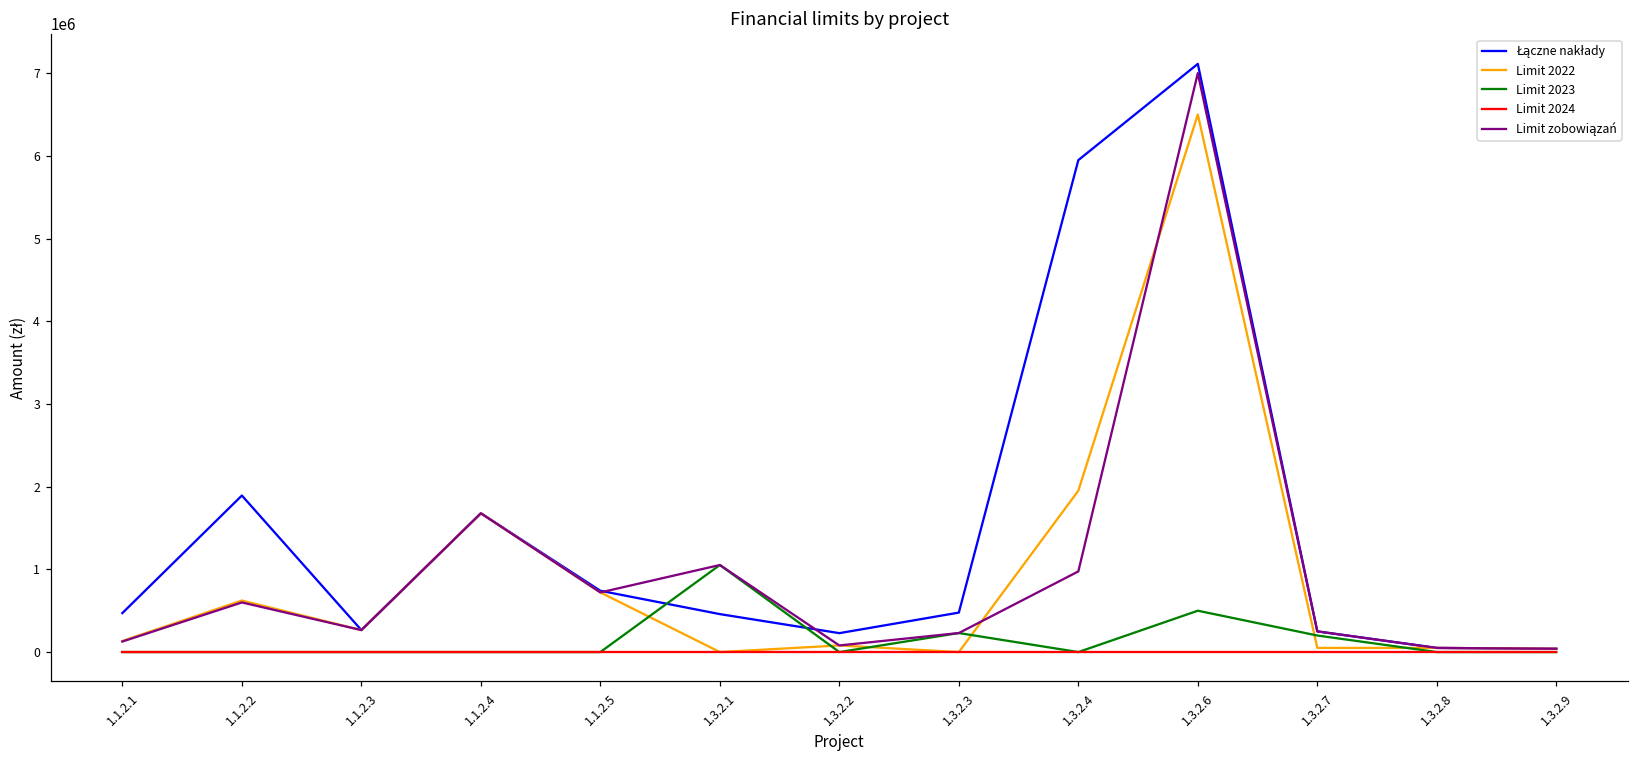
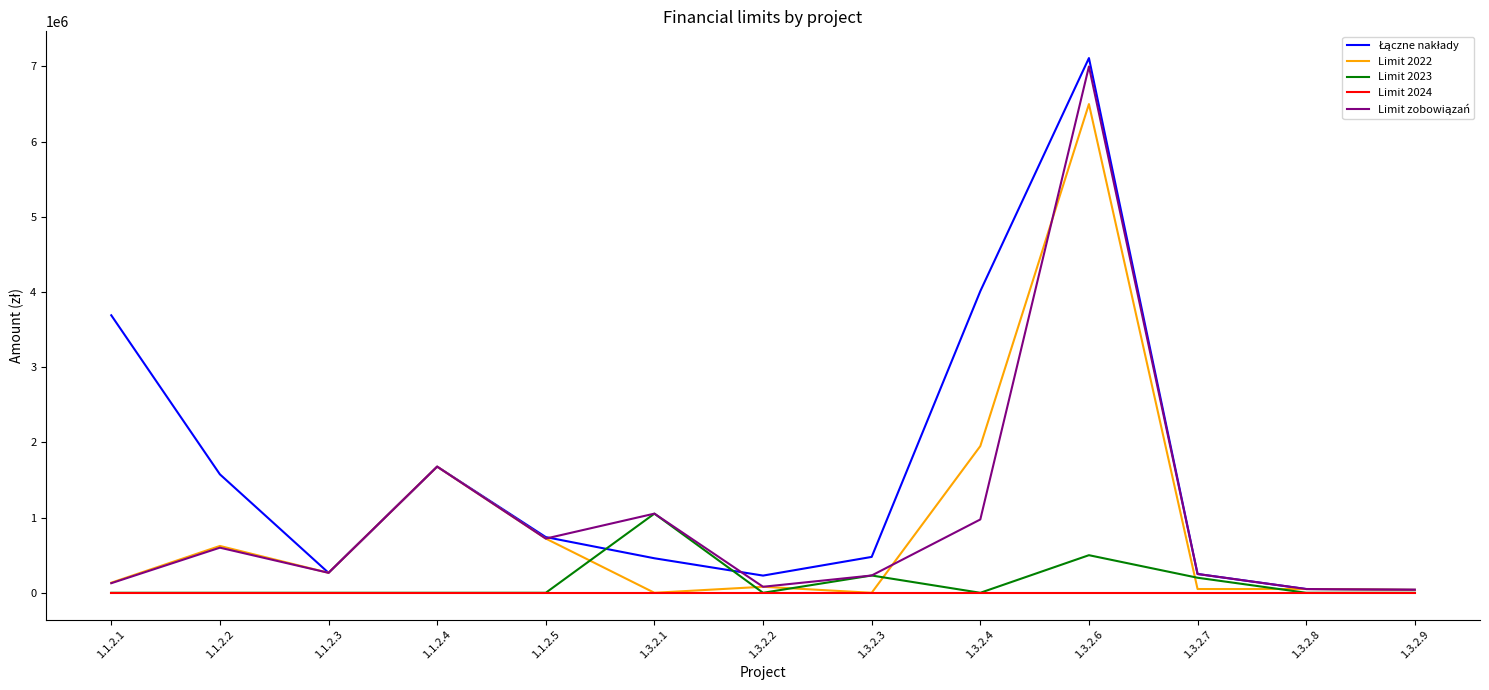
  {
    "Łączne nakłady": {
-     "1.1.2.1": 500000,
-     "1.1.2.2": 1900000,
+     "1.1.2.1": 3700000,
+     "1.1.2.2": 1600000,
      "1.3.2.1": 500000,
      "1.3.2.2": 200000,
      "1.3.2.3": 500000,
-     "1.3.2.4": 5900000,
+     "1.3.2.4": 4000000,
      "1.3.2.6": 7100000
    },
    "Limit 2022": {
      "1.3.2.4": 2000000,
      "1.3.2.6": 6500000,
      "1.3.2.7": 100000
    },
    "Limit 2023": {
      "1.3.2.6": 500000,
      "1.3.2.7": 200000
    },
    "Limit 2024": {
      "1.3.2.6": 0,
      "1.3.2.7": 0
    },
    "Limit zobowiązań": {
      "1.3.2.4": 1000000,
      "1.3.2.6": 7000000
    }
  }
